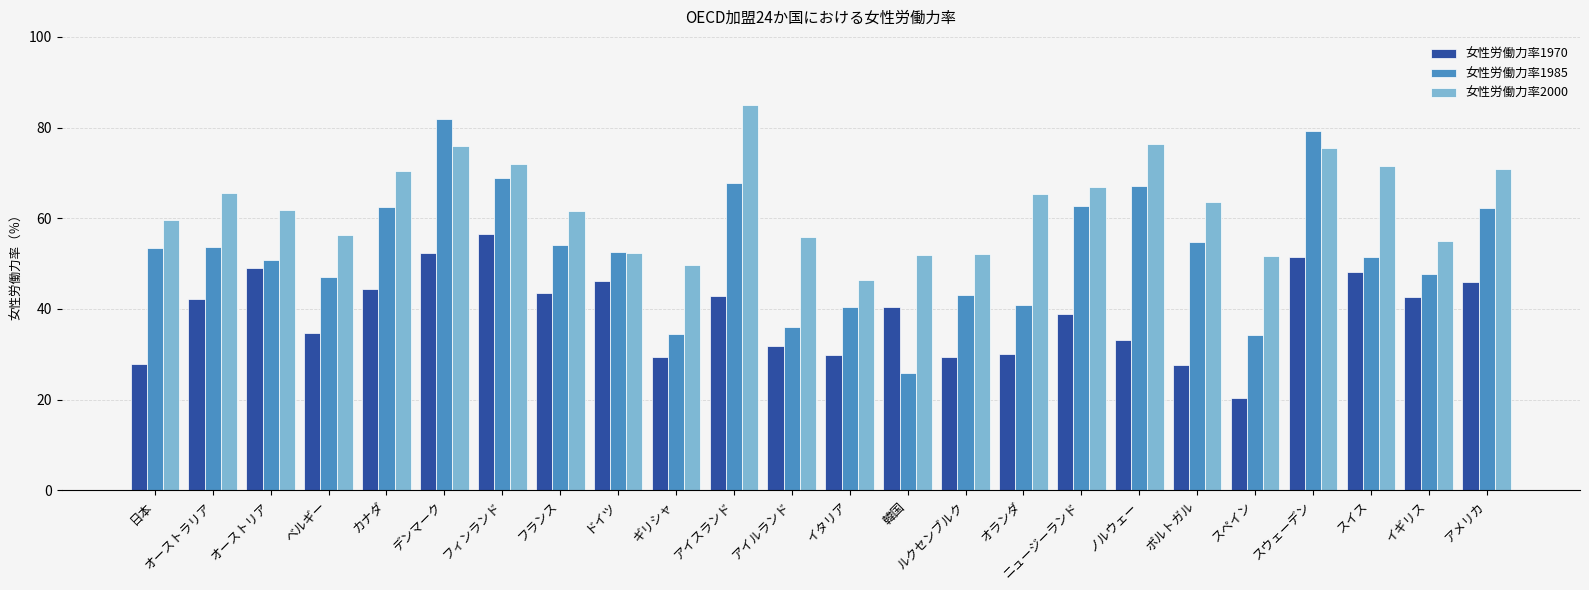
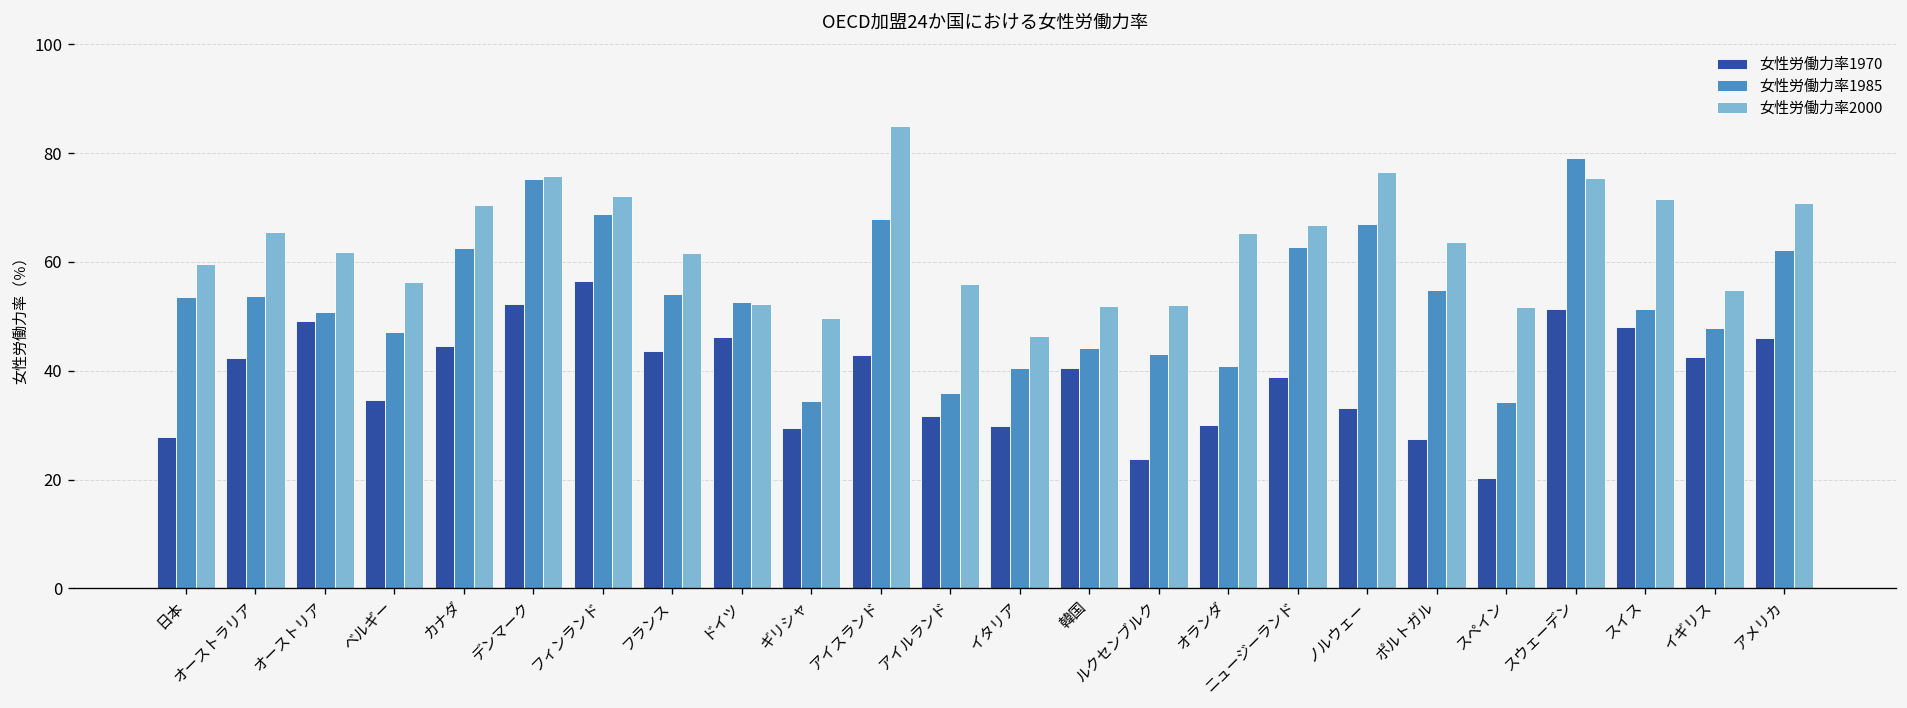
  {
    "女性労働力率1970": {
      "日本": 28,
      "オーストラリア": 42,
      "オーストリア": 49,
      "ベルギー": 35,
      "カナダ": 44,
      "デンマーク": 52,
      "フィンランド": 57,
      "フランス": 44,
      "ドイツ": 46,
      "ギリシャ": 30,
      "アイスランド": 43,
      "アイルランド": 32,
      "イタリア": 30,
      "韓国": 40,
-     "ルクセンブルク": 29,
+     "ルクセンブルク": 24,
      "オランダ": 30,
      "ニュージーランド": 39,
      "ノルウェー": 33,
      "ポルトガル": 28,
      "スペイン": 20,
      "スウェーデン": 51,
      "スイス": 48,
      "イギリス": 43,
      "アメリカ": 46
    },
    "女性労働力率1985": {
      "日本": 54,
      "オーストラリア": 54,
      "オーストリア": 51,
      "ベルギー": 47,
      "カナダ": 63,
-     "デンマーク": 82,
+     "デンマーク": 75,
      "フィンランド": 69,
      "フランス": 54,
      "ドイツ": 53,
      "ギリシャ": 34,
      "アイスランド": 68,
      "アイルランド": 36,
      "イタリア": 41,
-     "韓国": 26,
+     "韓国": 44,
      "ルクセンブルク": 43,
      "オランダ": 41,
      "ニュージーランド": 63,
      "ノルウェー": 67,
      "ポルトガル": 55,
      "スペイン": 34,
      "スウェーデン": 79,
      "スイス": 51,
      "イギリス": 48,
      "アメリカ": 62
    },
    "女性労働力率2000": {
      "日本": 60,
      "オーストラリア": 66,
      "オーストリア": 62,
      "ベルギー": 56,
      "カナダ": 71,
      "デンマーク": 76,
      "フィンランド": 72,
      "フランス": 62,
      "ドイツ": 52,
      "ギリシャ": 50,
      "アイスランド": 85,
      "アイルランド": 56,
      "イタリア": 46,
      "韓国": 52,
      "ルクセンブルク": 52,
      "オランダ": 65,
      "ニュージーランド": 67,
      "ノルウェー": 76,
      "ポルトガル": 64,
      "スペイン": 52,
      "スウェーデン": 75,
      "スイス": 72,
      "イギリス": 55,
      "アメリカ": 71
    }
  }
